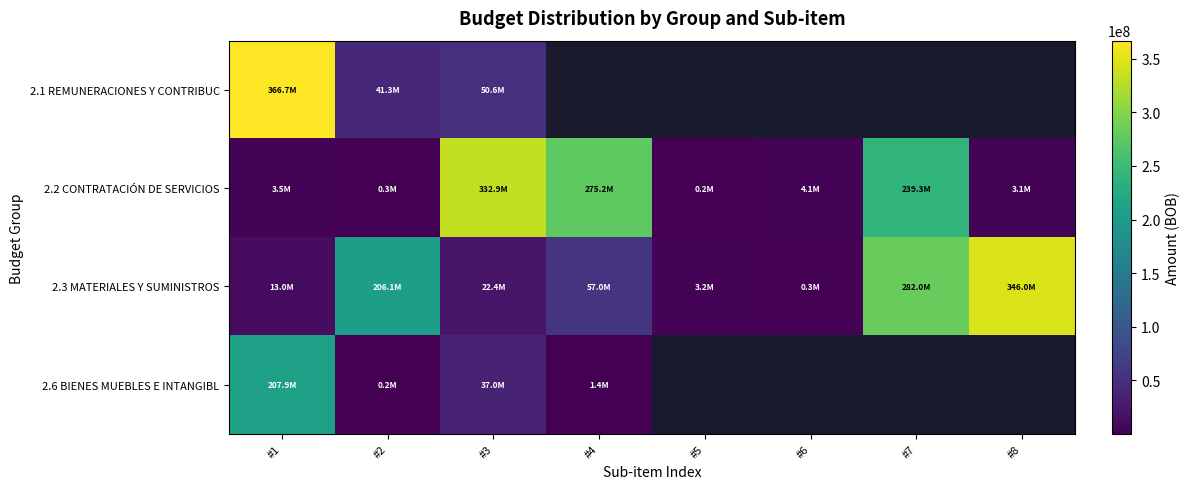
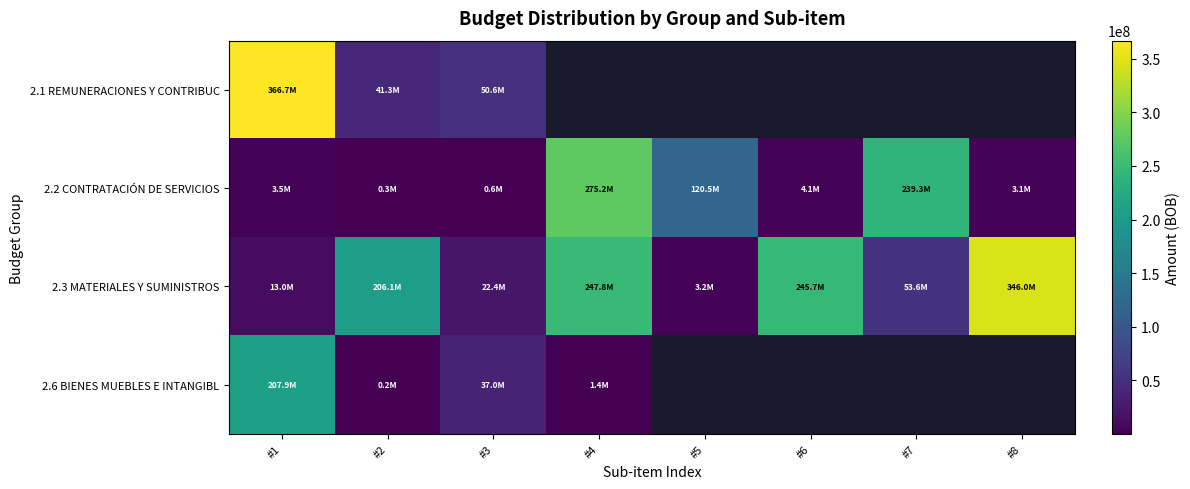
  {
    "2.1 REMUNERACIONES Y CONTRIBUC": {
      "#1": "366.7M",
      "#2": "41.3M",
      "#3": "50.6M"
    },
    "2.2 CONTRATACIÓN DE SERVICIOS": {
      "#1": "3.5M",
      "#2": "0.3M",
-     "#3": "332.9M",
+     "#3": "0.6M",
      "#4": "275.2M",
-     "#5": "0.2M",
+     "#5": "120.5M",
      "#6": "4.1M",
      "#7": "239.3M",
      "#8": "3.1M"
    },
    "2.3 MATERIALES Y SUMINISTROS": {
      "#1": "13.0M",
      "#2": "206.1M",
      "#3": "22.4M",
-     "#4": "57.0M",
+     "#4": "247.8M",
      "#5": "3.2M",
-     "#6": "0.3M",
-     "#7": "282.0M",
+     "#6": "245.7M",
+     "#7": "53.6M",
      "#8": "346.0M"
    },
    "2.6 BIENES MUEBLES E INTANGIBL": {
      "#1": "207.9M",
      "#2": "0.2M",
      "#3": "37.0M",
      "#4": "1.4M"
    }
  }
